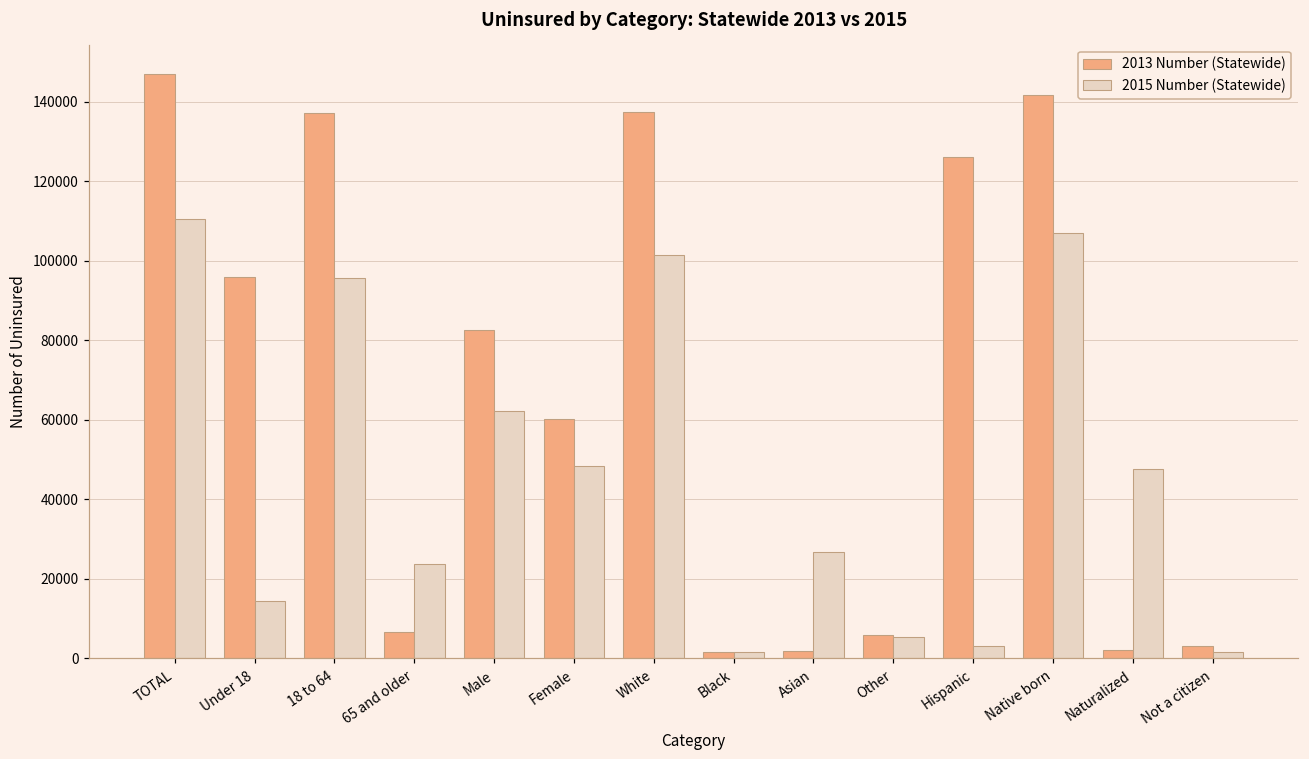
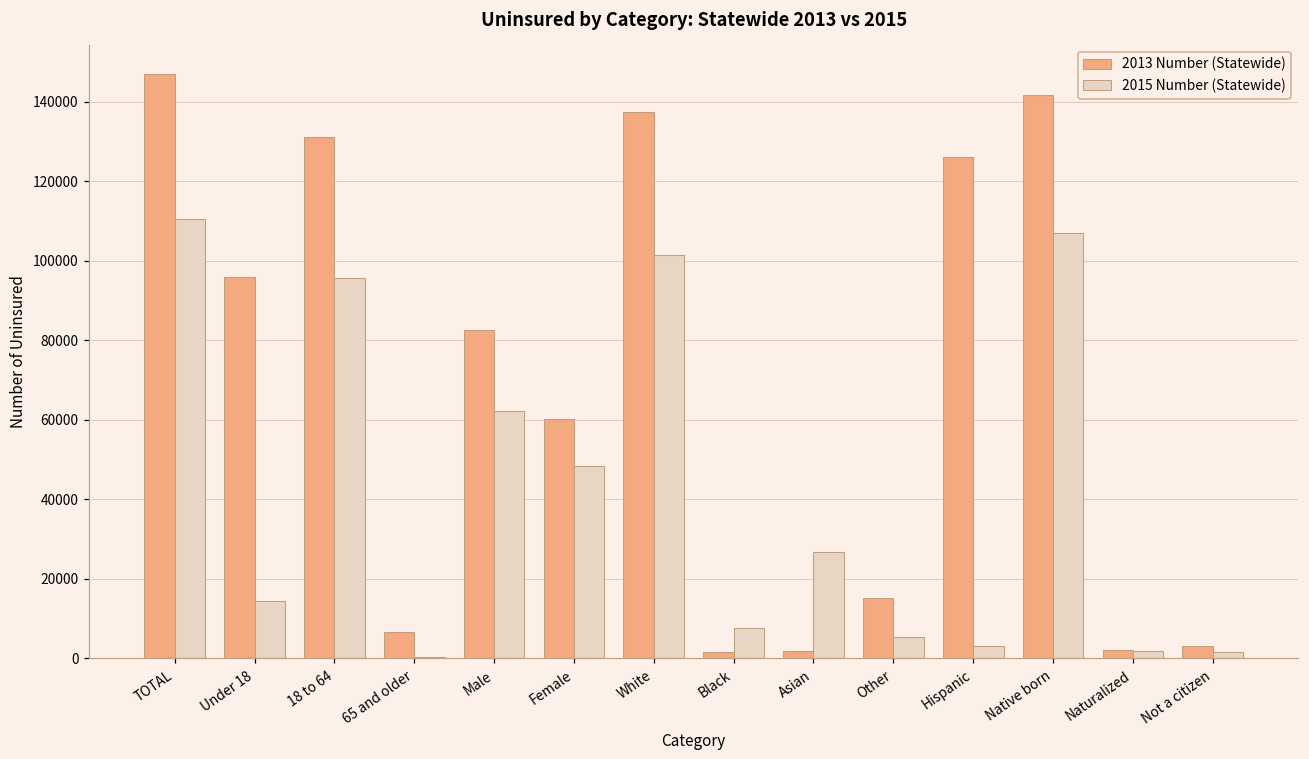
  {
    "2013 Number (Statewide)": {
      "TOTAL": 147000,
      "Under 18": 96000,
-     "18 to 64": 137000,
+     "18 to 64": 131000,
      "65 and older": 7000,
      "Male": 83000,
      "Female": 60000,
      "White": 138000,
      "Black": 2000,
      "Asian": 2000,
-     "Other": 6000,
+     "Other": 15000,
      "Hispanic": 126000,
      "Native born": 142000,
      "Naturalized": 2000,
      "Not a citizen": 3000
    },
    "2015 Number (Statewide)": {
      "TOTAL": 111000,
      "Under 18": 14000,
      "18 to 64": 96000,
-     "65 and older": 24000,
+     "65 and older": 0,
      "Male": 62000,
      "Female": 48000,
      "White": 101000,
-     "Black": 2000,
+     "Black": 8000,
      "Asian": 27000,
      "Other": 6000,
      "Hispanic": 3000,
      "Native born": 107000,
-     "Naturalized": 48000,
+     "Naturalized": 2000,
      "Not a citizen": 2000
    }
  }
